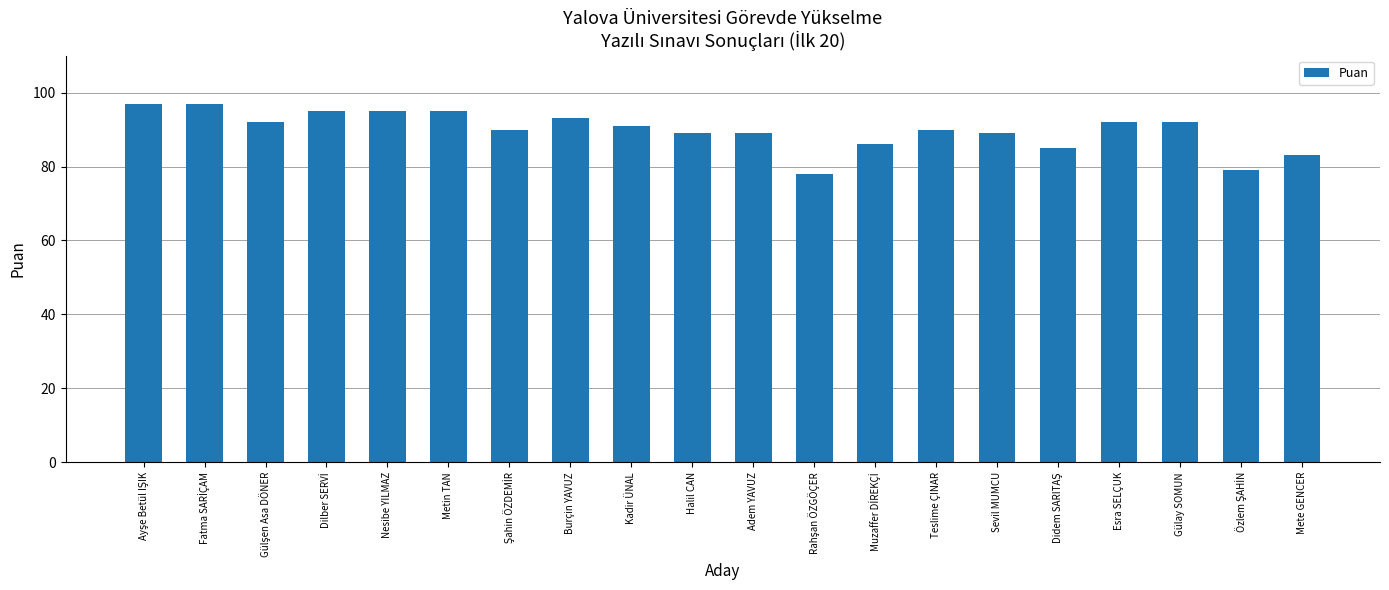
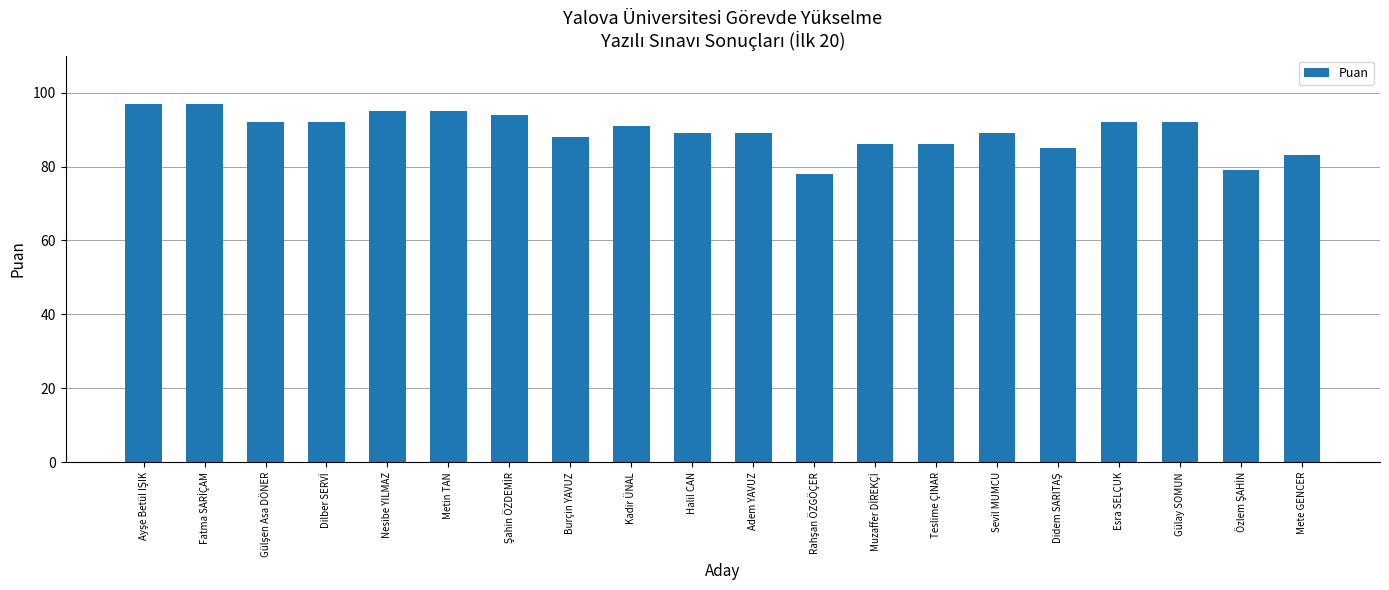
  {
    "Ayşe Betül IŞIK": 97,
    "Fatma SARİÇAM": 97,
    "Gülşen Asa DÖNER": 92,
-   "Dilber SERVİ": 95,
+   "Dilber SERVİ": 92,
    "Nesibe YILMAZ": 95,
    "Metin TAN": 95,
-   "Şahin ÖZDEMİR": 90,
-   "Burçin YAVUZ": 93,
+   "Şahin ÖZDEMİR": 94,
+   "Burçin YAVUZ": 88,
    "Kadir ÜNAL": 91,
    "Halil CAN": 89,
    "Adem YAVUZ": 89,
    "Rahşan ÖZGÖÇER": 78,
    "Muzaffer DİREKÇİ": 86,
-   "Teslime ÇINAR": 90,
+   "Teslime ÇINAR": 86,
    "Sevil MUMCU": 89,
    "Didem SARITAŞ": 85,
    "Esra SELÇUK": 92,
    "Gülay SOMUN": 92,
    "Özlem ŞAHİN": 79,
    "Mete GENCER": 83
  }
